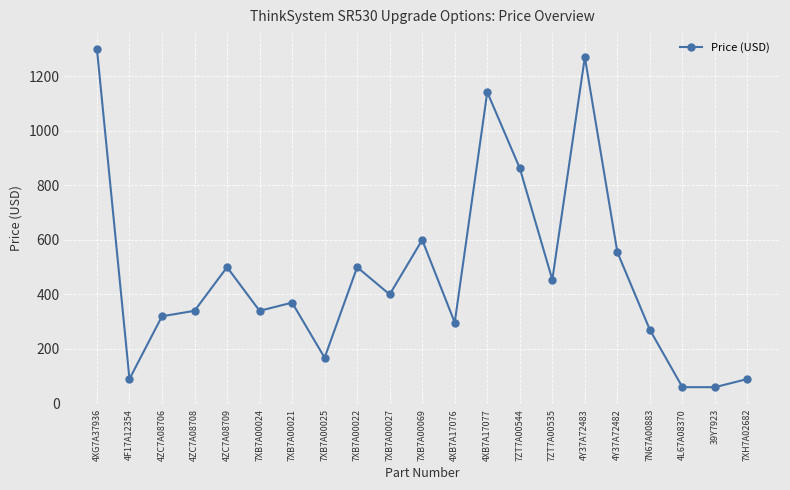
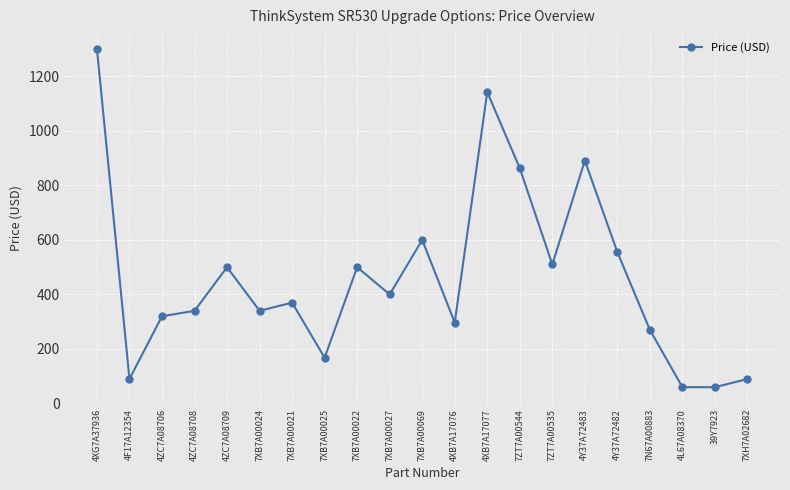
  {
    "4XG7A37936": 1300,
    "4F17A12354": 90,
    "4ZC7A08706": 320,
    "4ZC7A08708": 340,
    "4ZC7A08709": 500,
    "7XB7A00024": 340,
    "7XB7A00021": 370,
    "7XB7A00025": 170,
    "7XB7A00022": 500,
    "7XB7A00027": 400,
    "7XB7A00069": 600,
    "4XB7A17076": 300,
    "4XB7A17077": 1140,
    "7ZT7A00544": 860,
-   "7ZT7A00535": 450,
-   "4Y37A72483": 1270,
+   "7ZT7A00535": 510,
+   "4Y37A72483": 890,
    "4Y37A72482": 560,
    "7N67A00883": 270,
    "4L67A08370": 60,
    "39Y7923": 60,
    "7XH7A02682": 90
  }
